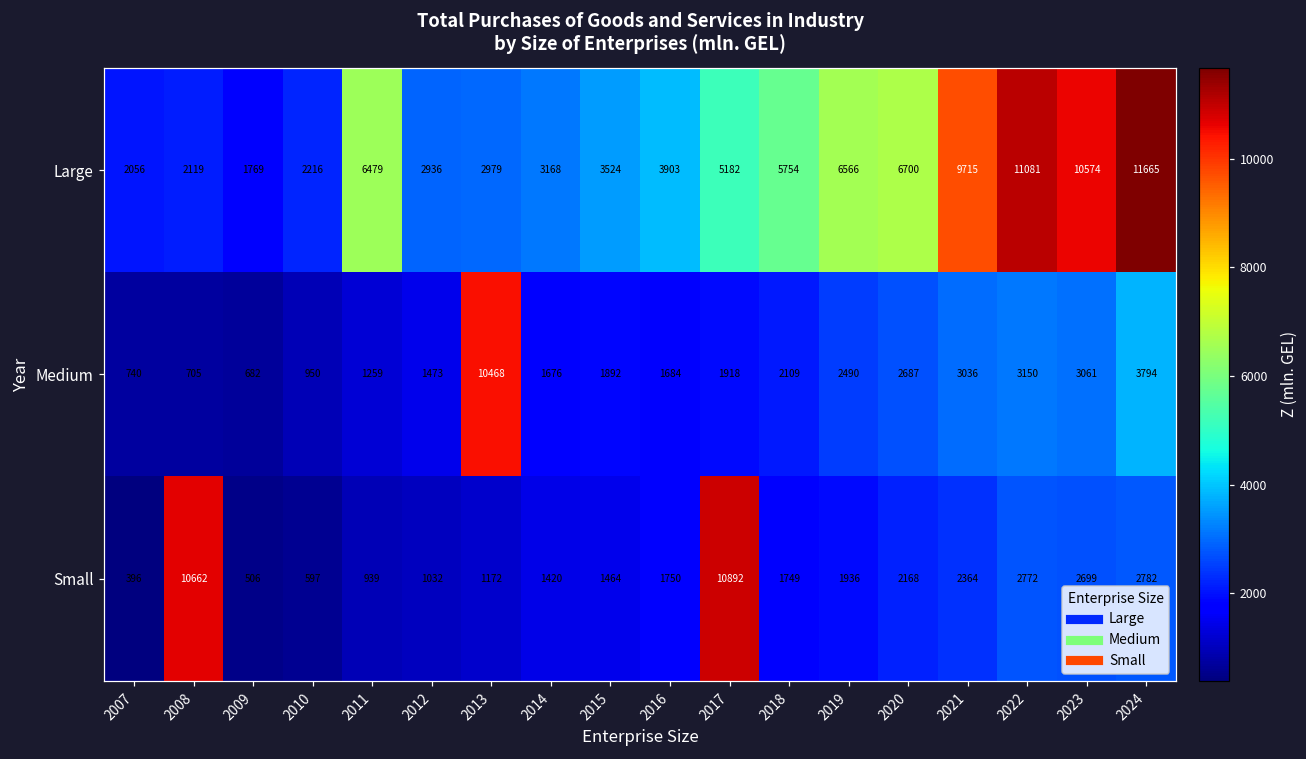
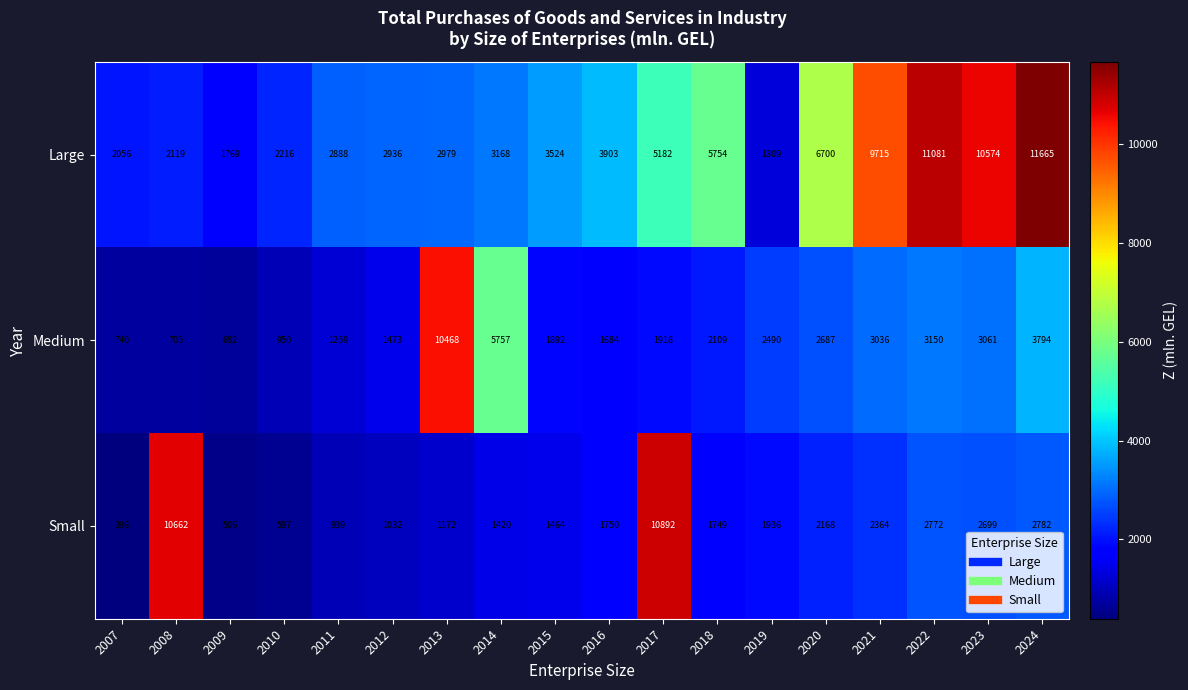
  {
    "Large": {
      "2007": 2056,
      "2008": 2119,
      "2009": 1769,
      "2010": 2216,
-     "2011": 6479,
+     "2011": 2888,
      "2012": 2936,
      "2013": 2979,
      "2014": 3168,
      "2015": 3524,
      "2016": 3903,
      "2017": 5182,
      "2018": 5754,
-     "2019": 6566,
+     "2019": 1309,
      "2020": 6700,
      "2021": 9715,
      "2022": 11081,
      "2023": 10574,
      "2024": 11665
    },
    "Medium": {
      "2007": 740,
      "2008": 705,
      "2009": 682,
      "2010": 950,
      "2011": 1259,
      "2012": 1473,
      "2013": 10468,
-     "2014": 1676,
+     "2014": 5757,
      "2015": 1892,
      "2016": 1684,
      "2017": 1918,
      "2018": 2109,
      "2019": 2490,
      "2020": 2687,
      "2021": 3036,
      "2022": 3150,
      "2023": 3061,
      "2024": 3794
    },
    "Small": {
      "2007": 396,
      "2008": 10662,
      "2009": 506,
      "2010": 597,
      "2011": 939,
      "2012": 1032,
      "2013": 1172,
      "2014": 1420,
      "2015": 1464,
      "2016": 1750,
      "2017": 10892,
      "2018": 1749,
      "2019": 1936,
      "2020": 2168,
      "2021": 2364,
      "2022": 2772,
      "2023": 2699,
      "2024": 2782
    }
  }
